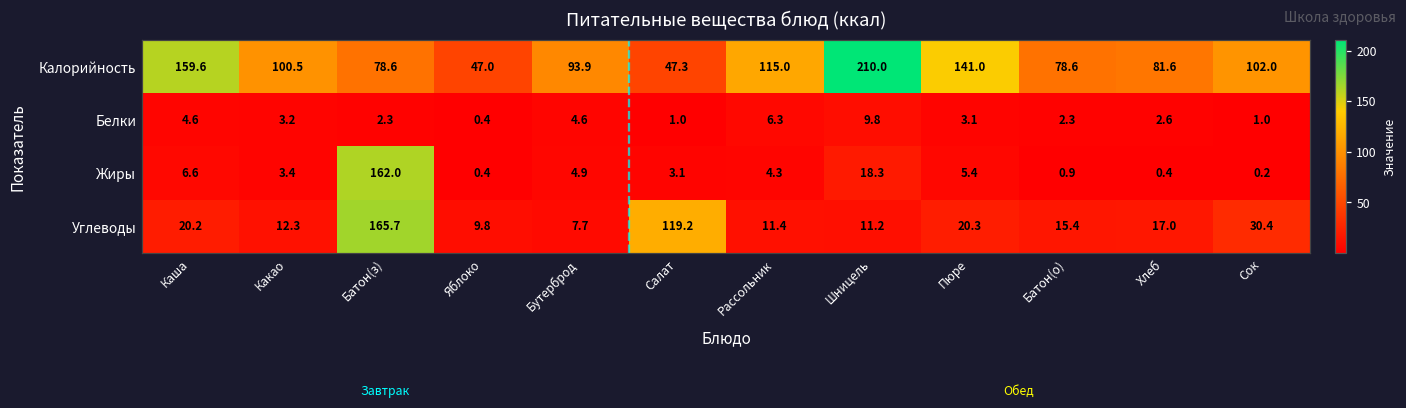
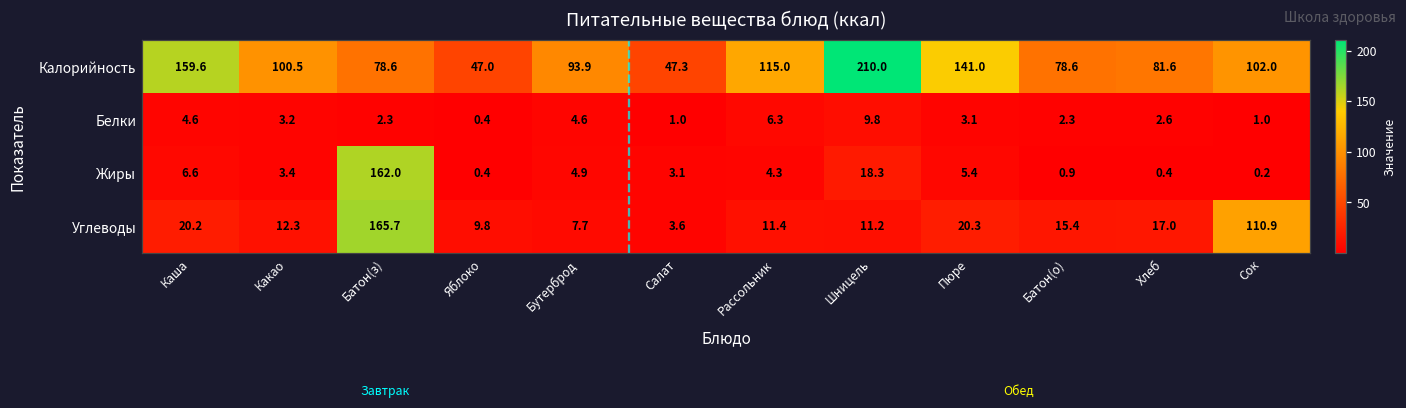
  {
    "Калорийность": {
      "Каша": 159.6,
      "Какао": 100.5,
      "Батон(з)": 78.6,
      "Яблоко": 47.0,
      "Бутерброд": 93.9,
      "Салат": 47.3,
      "Рассольник": 115.0,
      "Шницель": 210.0,
      "Пюре": 141.0,
      "Батон(о)": 78.6,
      "Хлеб": 81.6,
      "Сок": 102.0
    },
    "Белки": {
      "Каша": 4.6,
      "Какао": 3.2,
      "Батон(з)": 2.3,
      "Яблоко": 0.4,
      "Бутерброд": 4.6,
      "Салат": 1.0,
      "Рассольник": 6.3,
      "Шницель": 9.8,
      "Пюре": 3.1,
      "Батон(о)": 2.3,
      "Хлеб": 2.6,
      "Сок": 1.0
    },
    "Жиры": {
      "Каша": 6.6,
      "Какао": 3.4,
      "Батон(з)": 162.0,
      "Яблоко": 0.4,
      "Бутерброд": 4.9,
      "Салат": 3.1,
      "Рассольник": 4.3,
      "Шницель": 18.3,
      "Пюре": 5.4,
      "Батон(о)": 0.9,
      "Хлеб": 0.4,
      "Сок": 0.2
    },
    "Углеводы": {
      "Каша": 20.2,
      "Какао": 12.3,
      "Батон(з)": 165.7,
      "Яблоко": 9.8,
      "Бутерброд": 7.7,
-     "Салат": 119.2,
+     "Салат": 3.6,
      "Рассольник": 11.4,
      "Шницель": 11.2,
      "Пюре": 20.3,
      "Батон(о)": 15.4,
      "Хлеб": 17.0,
-     "Сок": 30.4
+     "Сок": 110.9
    }
  }
